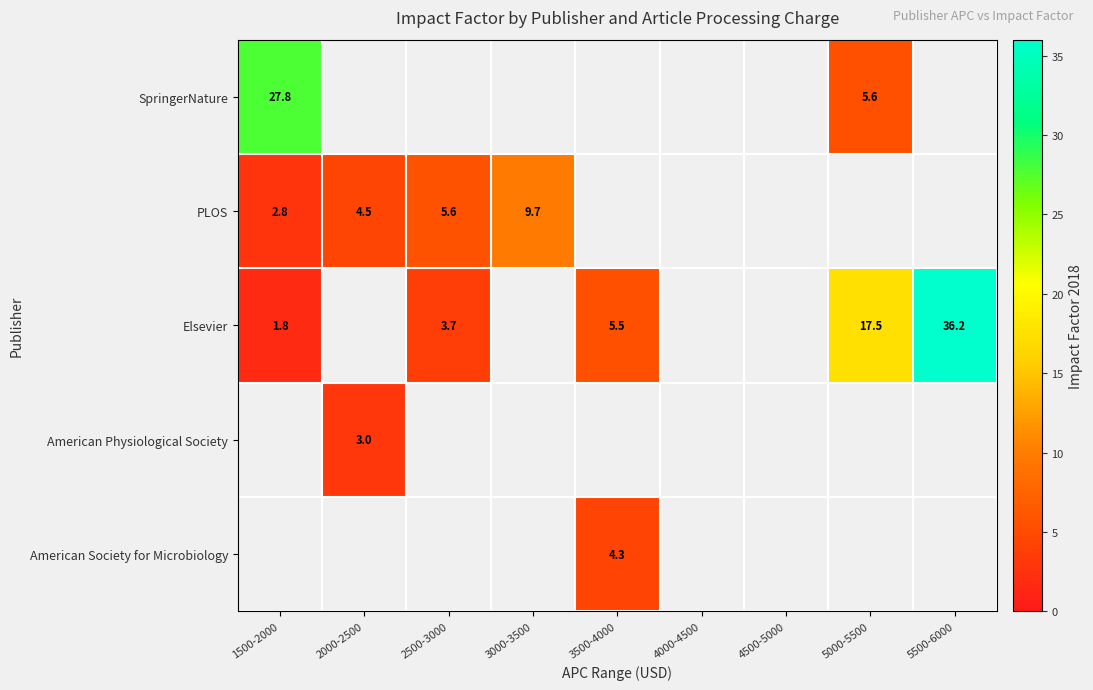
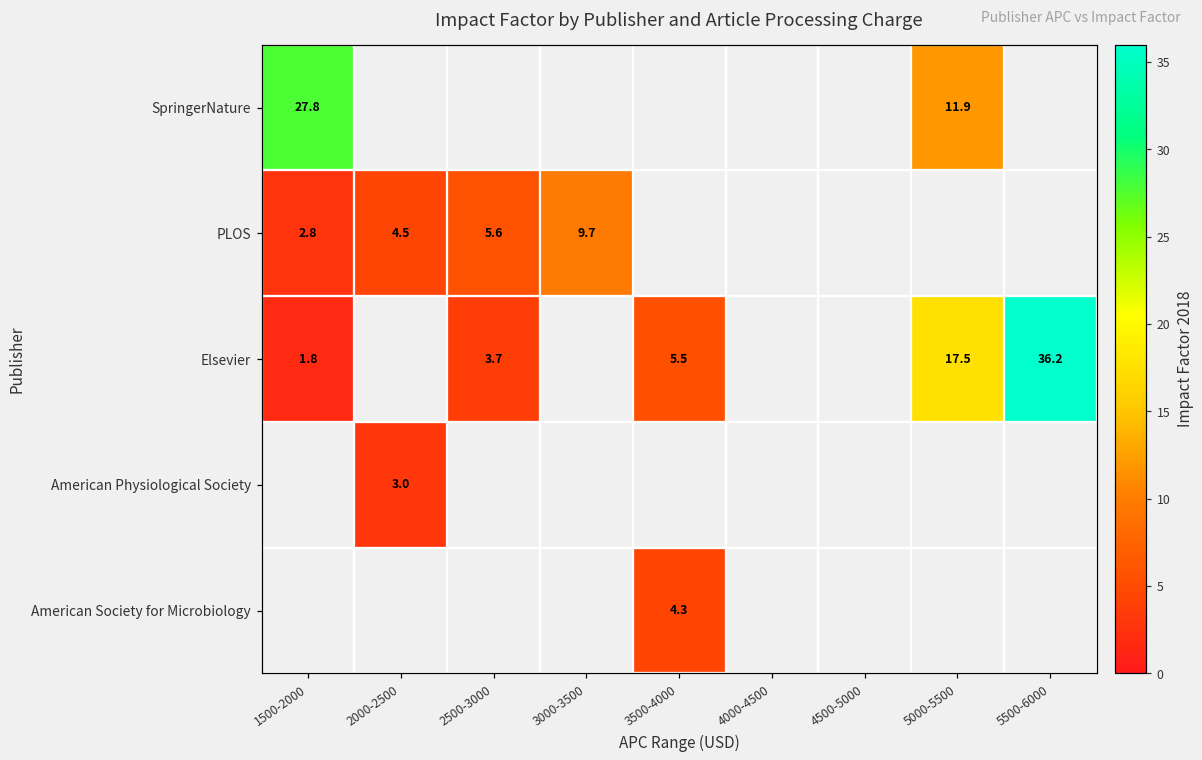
  {
    "SpringerNature": {
      "1500-2000": 27.8,
-     "5000-5500": 5.6
+     "5000-5500": 11.9
    },
    "PLOS": {
      "1500-2000": 2.8,
      "2000-2500": 4.5,
      "2500-3000": 5.6,
      "3000-3500": 9.7
    },
    "Elsevier": {
      "1500-2000": 1.8,
      "2500-3000": 3.7,
      "3500-4000": 5.5,
      "5000-5500": 17.5,
      "5500-6000": 36.2
    },
    "American Physiological Society": {
      "2000-2500": 3.0
    },
    "American Society for Microbiology": {
      "3500-4000": 4.3
    }
  }
